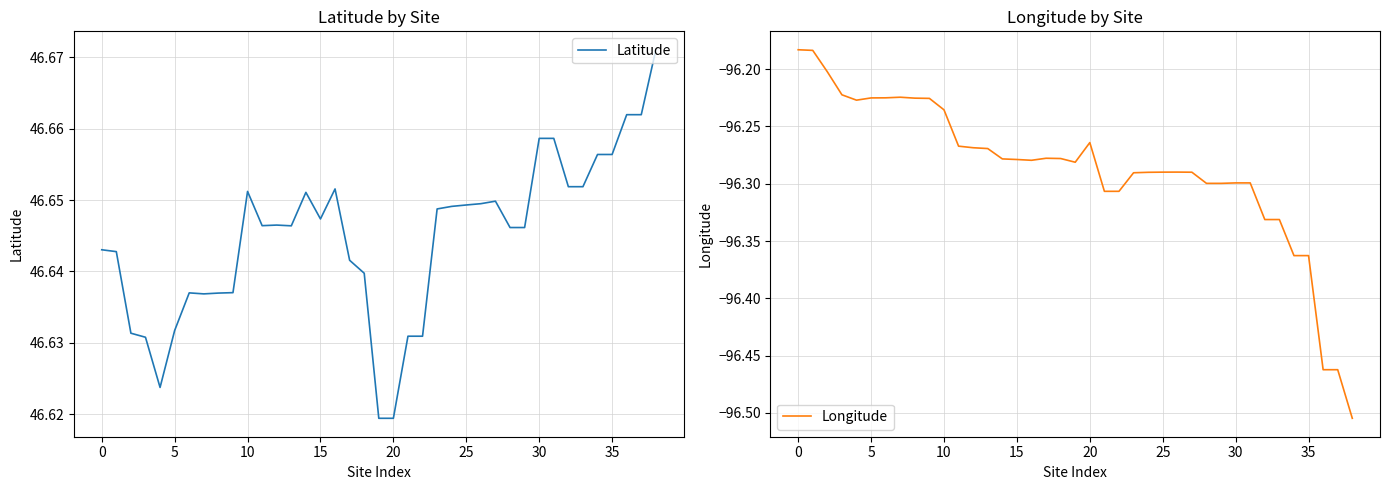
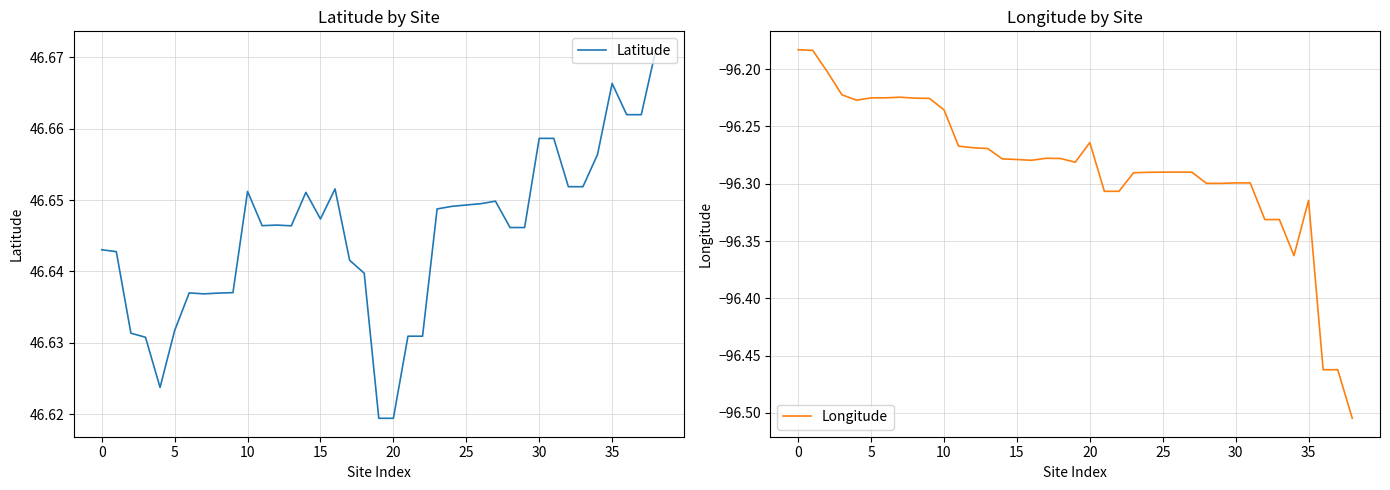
  {
    "Latitude by Site": {
      "0": 46.643,
      "5": 46.632,
      "10": 46.651,
      "15": 46.647,
      "20": 46.619,
      "25": 46.649,
      "30": 46.659,
-     "35": 46.656
+     "35": 46.666
    },
    "Longitude by Site": {
      "0": -96.183,
      "5": -96.225,
      "10": -96.235,
      "15": -96.279,
      "20": -96.264,
      "25": -96.290,
      "30": -96.299,
-     "35": -96.363
+     "35": -96.315
    }
  }
